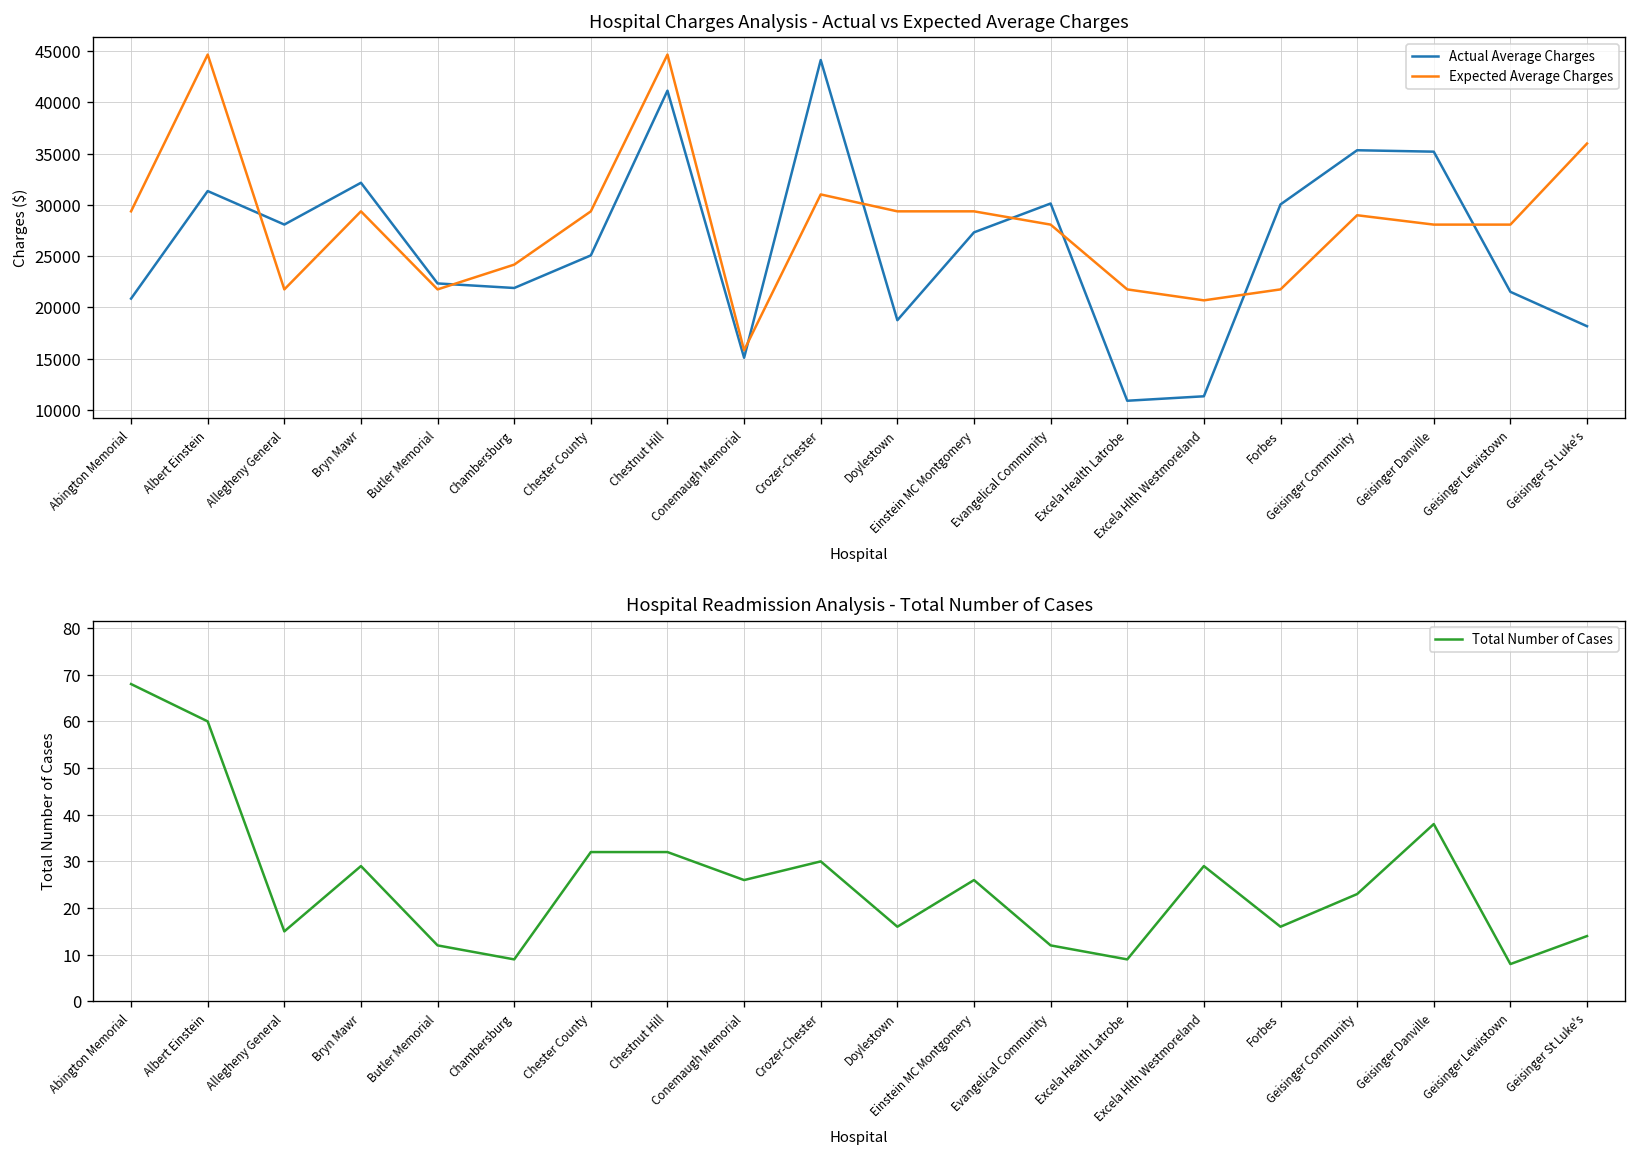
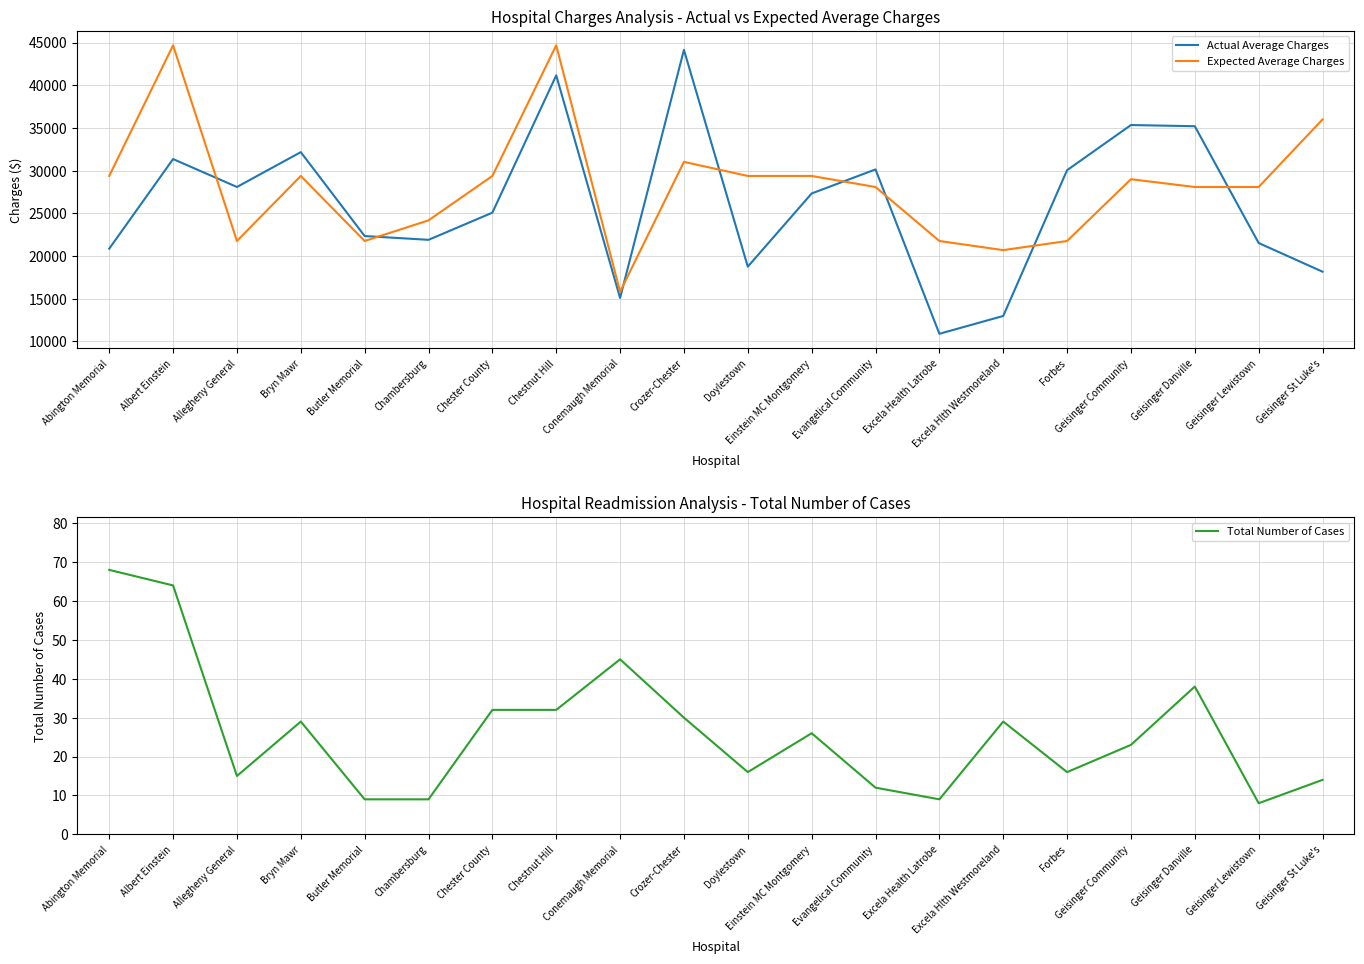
  {
    "Hospital Charges Analysis - Actual vs Expected Average Charges": {
      "Actual Average Charges": {
        "Abington Memorial": 21000,
        "Albert Einstein": 31000,
        "Allegheny General": 28000,
        "Bryn Mawr": 32000,
        "Butler Memorial": 22000,
        "Chambersburg": 22000,
        "Chester County": 25000,
        "Chestnut Hill": 41000,
        "Conemaugh Memorial": 15000,
        "Crozer-Chester": 44000,
        "Doylestown": 19000,
        "Einstein MC Montgomery": 27000,
        "Evangelical Community": 30000,
        "Excela Health Latrobe": 11000,
-       "Excela Hlth Westmoreland": 11000,
+       "Excela Hlth Westmoreland": 13000,
        "Forbes": 30000,
        "Geisinger Community": 35000,
        "Geisinger Danville": 35000,
        "Geisinger Lewistown": 22000,
        "Geisinger St Luke's": 18000
      },
      "Expected Average Charges": {
        "Abington Memorial": 29000,
        "Albert Einstein": 45000,
        "Allegheny General": 22000,
        "Bryn Mawr": 29000,
        "Butler Memorial": 22000,
        "Chambersburg": 24000,
        "Chester County": 29000,
        "Chestnut Hill": 45000,
        "Conemaugh Memorial": 16000,
        "Crozer-Chester": 31000,
        "Doylestown": 29000,
        "Einstein MC Montgomery": 29000,
        "Evangelical Community": 28000,
        "Excela Health Latrobe": 22000,
        "Excela Hlth Westmoreland": 21000,
        "Forbes": 22000,
        "Geisinger Community": 29000,
        "Geisinger Danville": 28000,
        "Geisinger Lewistown": 28000,
        "Geisinger St Luke's": 36000
      }
    },
    "Hospital Readmission Analysis - Total Number of Cases": {
      "Abington Memorial": 68,
-     "Albert Einstein": 60,
+     "Albert Einstein": 64,
      "Allegheny General": 15,
      "Bryn Mawr": 29,
-     "Butler Memorial": 12,
+     "Butler Memorial": 9,
      "Chambersburg": 9,
      "Chester County": 32,
      "Chestnut Hill": 32,
-     "Conemaugh Memorial": 26,
+     "Conemaugh Memorial": 45,
      "Crozer-Chester": 30,
      "Doylestown": 16,
      "Einstein MC Montgomery": 26,
      "Evangelical Community": 12,
      "Excela Health Latrobe": 9,
      "Excela Hlth Westmoreland": 29,
      "Forbes": 16,
      "Geisinger Community": 23,
      "Geisinger Danville": 38,
      "Geisinger Lewistown": 8,
      "Geisinger St Luke's": 14
    }
  }
